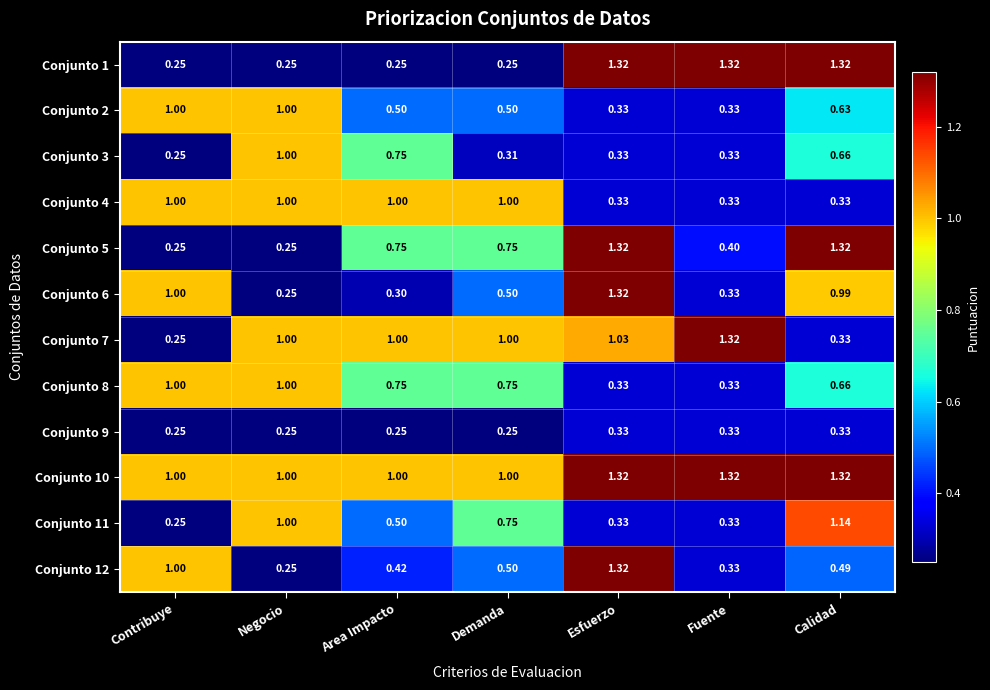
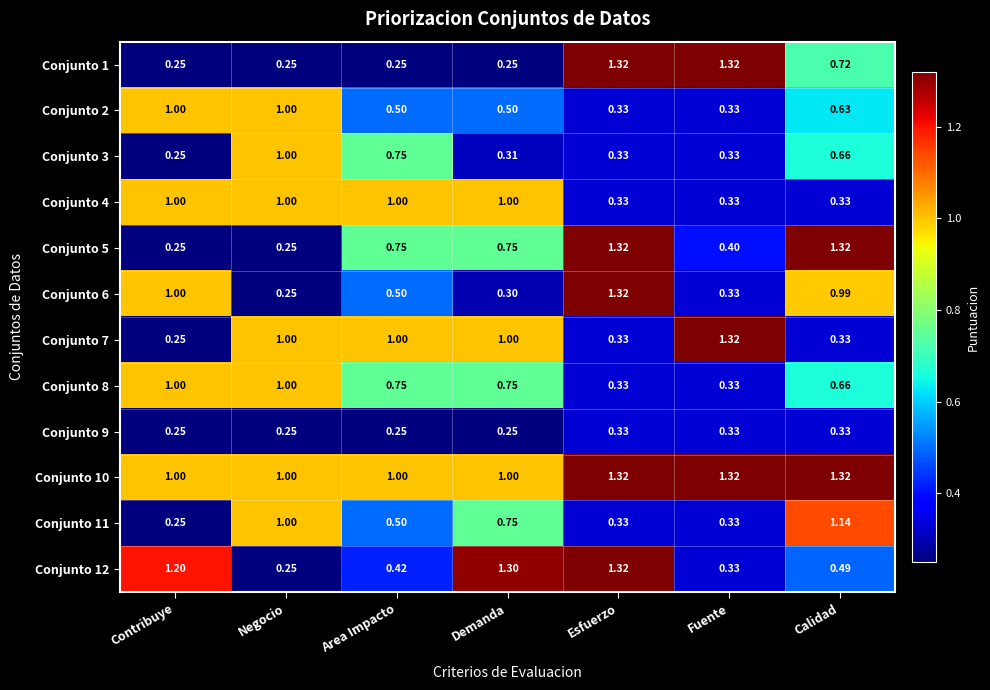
  {
    "Conjunto 1": {
      "Contribuye": 0.25,
      "Negocio": 0.25,
      "Area Impacto": 0.25,
      "Demanda": 0.25,
      "Esfuerzo": 1.32,
      "Fuente": 1.32,
-     "Calidad": 1.32
+     "Calidad": 0.72
    },
    "Conjunto 2": {
      "Contribuye": 1.00,
      "Negocio": 1.00,
      "Area Impacto": 0.50,
      "Demanda": 0.50,
      "Esfuerzo": 0.33,
      "Fuente": 0.33,
      "Calidad": 0.63
    },
    "Conjunto 3": {
      "Contribuye": 0.25,
      "Negocio": 1.00,
      "Area Impacto": 0.75,
      "Demanda": 0.31,
      "Esfuerzo": 0.33,
      "Fuente": 0.33,
      "Calidad": 0.66
    },
    "Conjunto 4": {
      "Contribuye": 1.00,
      "Negocio": 1.00,
      "Area Impacto": 1.00,
      "Demanda": 1.00,
      "Esfuerzo": 0.33,
      "Fuente": 0.33,
      "Calidad": 0.33
    },
    "Conjunto 5": {
      "Contribuye": 0.25,
      "Negocio": 0.25,
      "Area Impacto": 0.75,
      "Demanda": 0.75,
      "Esfuerzo": 1.32,
      "Fuente": 0.40,
      "Calidad": 1.32
    },
    "Conjunto 6": {
      "Contribuye": 1.00,
      "Negocio": 0.25,
-     "Area Impacto": 0.30,
-     "Demanda": 0.50,
+     "Area Impacto": 0.50,
+     "Demanda": 0.30,
      "Esfuerzo": 1.32,
      "Fuente": 0.33,
      "Calidad": 0.99
    },
    "Conjunto 7": {
      "Contribuye": 0.25,
      "Negocio": 1.00,
      "Area Impacto": 1.00,
      "Demanda": 1.00,
-     "Esfuerzo": 1.03,
+     "Esfuerzo": 0.33,
      "Fuente": 1.32,
      "Calidad": 0.33
    },
    "Conjunto 8": {
      "Contribuye": 1.00,
      "Negocio": 1.00,
      "Area Impacto": 0.75,
      "Demanda": 0.75,
      "Esfuerzo": 0.33,
      "Fuente": 0.33,
      "Calidad": 0.66
    },
    "Conjunto 9": {
      "Contribuye": 0.25,
      "Negocio": 0.25,
      "Area Impacto": 0.25,
      "Demanda": 0.25,
      "Esfuerzo": 0.33,
      "Fuente": 0.33,
      "Calidad": 0.33
    },
    "Conjunto 10": {
      "Contribuye": 1.00,
      "Negocio": 1.00,
      "Area Impacto": 1.00,
      "Demanda": 1.00,
      "Esfuerzo": 1.32,
      "Fuente": 1.32,
      "Calidad": 1.32
    },
    "Conjunto 11": {
      "Contribuye": 0.25,
      "Negocio": 1.00,
      "Area Impacto": 0.50,
      "Demanda": 0.75,
      "Esfuerzo": 0.33,
      "Fuente": 0.33,
      "Calidad": 1.14
    },
    "Conjunto 12": {
-     "Contribuye": 1.00,
+     "Contribuye": 1.20,
      "Negocio": 0.25,
      "Area Impacto": 0.42,
-     "Demanda": 0.50,
+     "Demanda": 1.30,
      "Esfuerzo": 1.32,
      "Fuente": 0.33,
      "Calidad": 0.49
    }
  }
